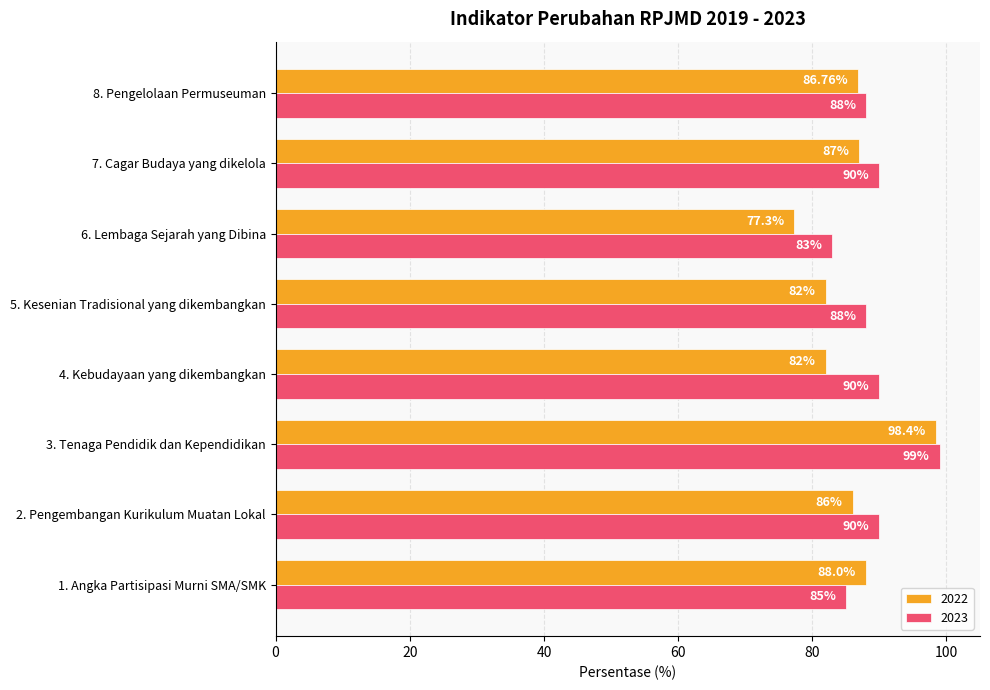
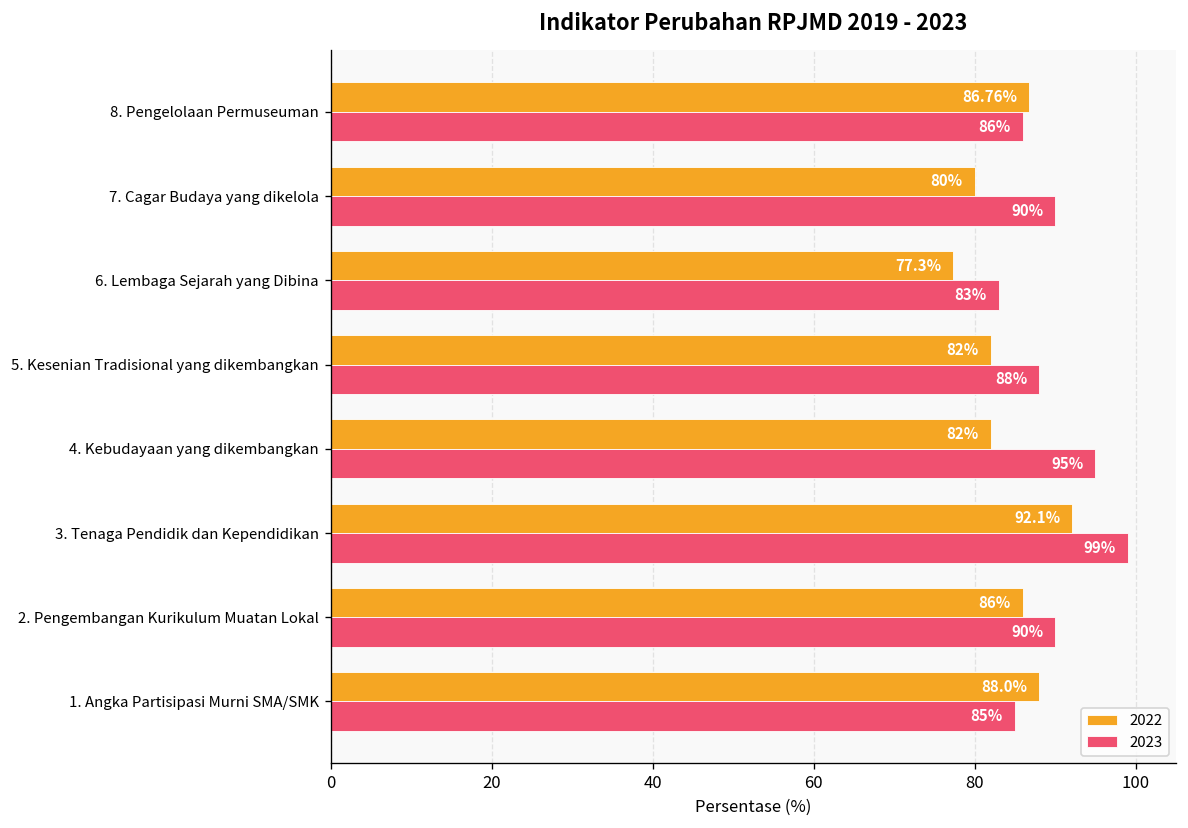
  {
    "2022": {
      "8. Pengelolaan Permuseuman": "86.76%",
-     "7. Cagar Budaya yang dikelola": "87%",
+     "7. Cagar Budaya yang dikelola": "80%",
      "6. Lembaga Sejarah yang Dibina": "77.3%",
      "5. Kesenian Tradisional yang dikembangkan": "82%",
      "4. Kebudayaan yang dikembangkan": "82%",
-     "3. Tenaga Pendidik dan Kependidikan": "98.4%",
+     "3. Tenaga Pendidik dan Kependidikan": "92.1%",
      "2. Pengembangan Kurikulum Muatan Lokal": "86%",
      "1. Angka Partisipasi Murni SMA/SMK": "88.0%"
    },
    "2023": {
-     "8. Pengelolaan Permuseuman": "88%",
+     "8. Pengelolaan Permuseuman": "86%",
      "7. Cagar Budaya yang dikelola": "90%",
      "6. Lembaga Sejarah yang Dibina": "83%",
      "5. Kesenian Tradisional yang dikembangkan": "88%",
-     "4. Kebudayaan yang dikembangkan": "90%",
+     "4. Kebudayaan yang dikembangkan": "95%",
      "3. Tenaga Pendidik dan Kependidikan": "99%",
      "2. Pengembangan Kurikulum Muatan Lokal": "90%",
      "1. Angka Partisipasi Murni SMA/SMK": "85%"
    }
  }
